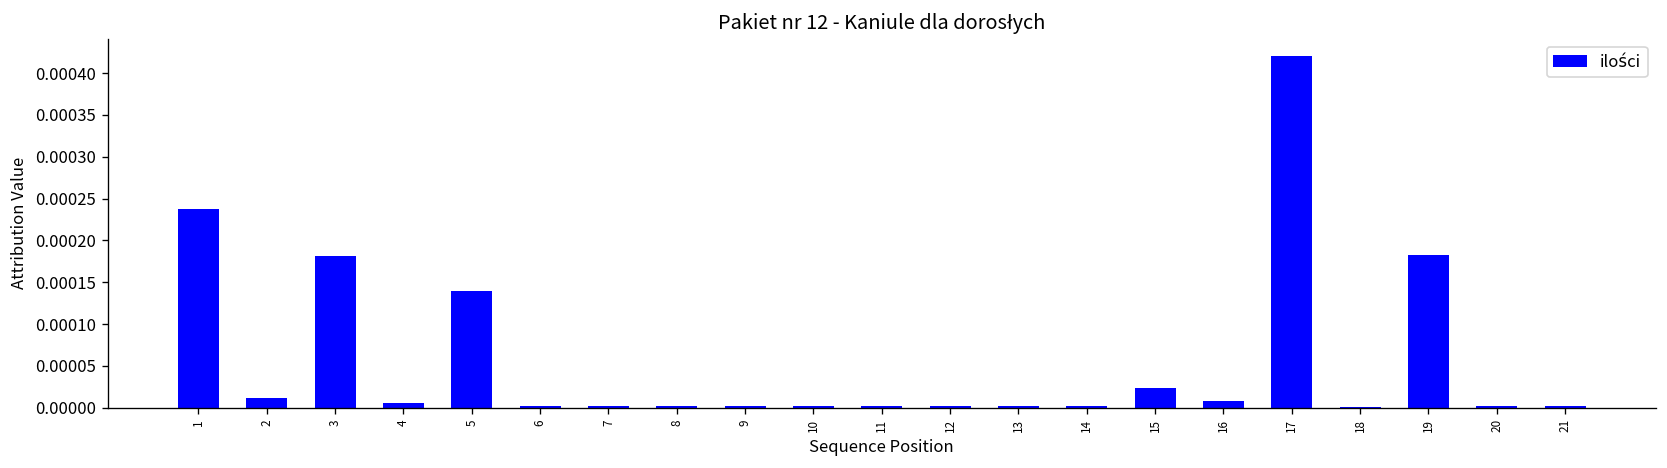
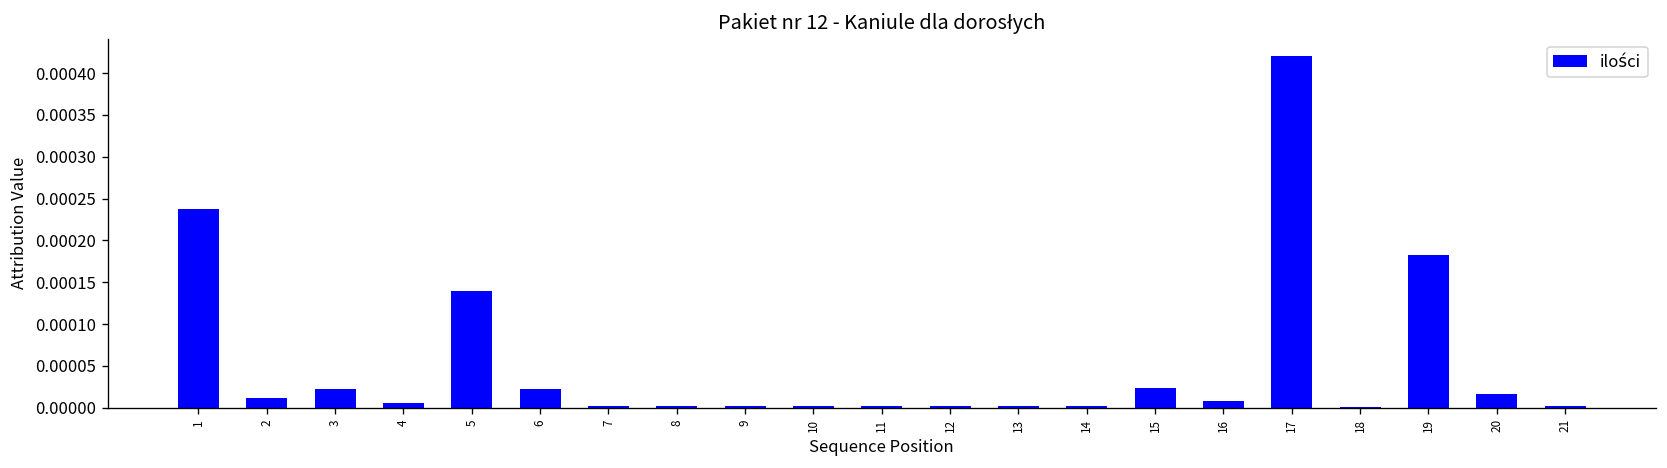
  {
    "1": 0.00024,
    "2": 0.00001,
-   "3": 0.00018,
+   "3": 0.00002,
    "4": 0.00001,
    "5": 0.00014,
-   "6": 0.00000,
+   "6": 0.00002,
    "15": 0.00002,
    "16": 0.00001,
    "17": 0.00042,
    "19": 0.00018,
-   "20": 0.00000
+   "20": 0.00002
  }
